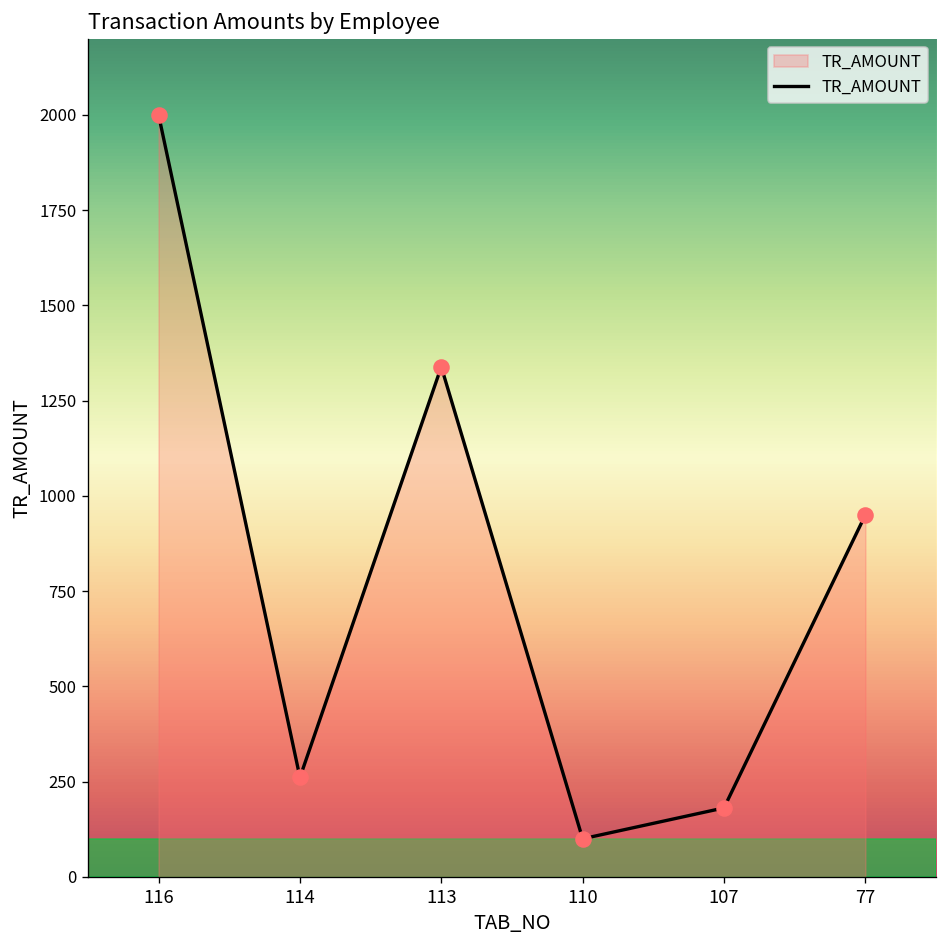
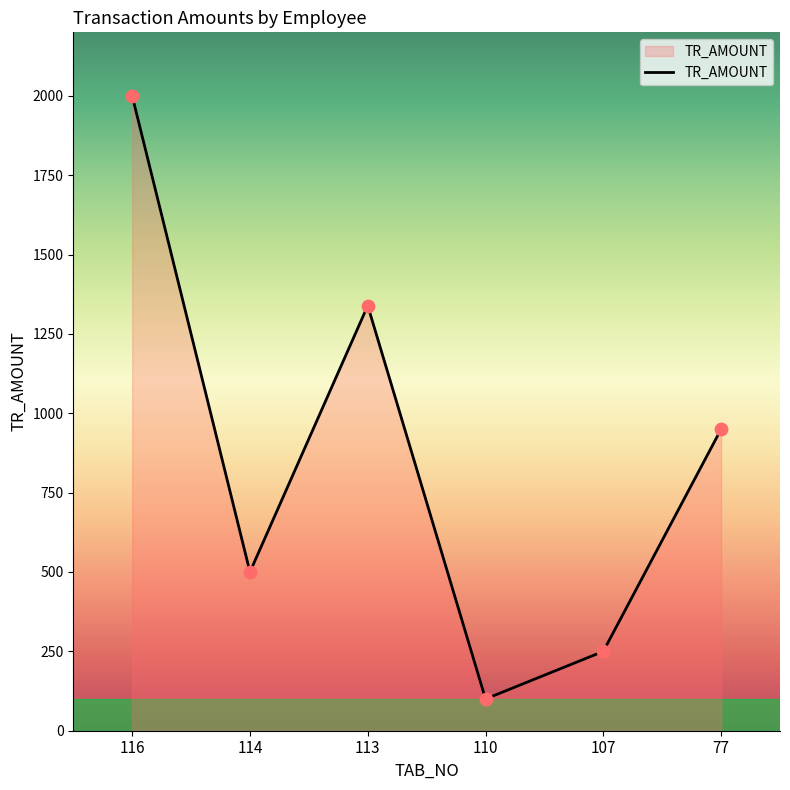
  {
    "116": 2000,
-   "114": 260,
+   "114": 500,
    "113": 1340,
-   "107": 180,
+   "107": 250,
    "77": 950
  }
